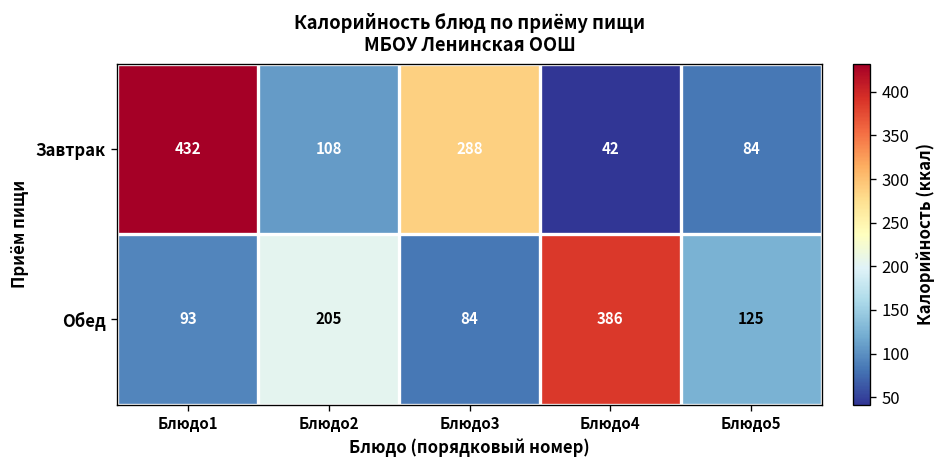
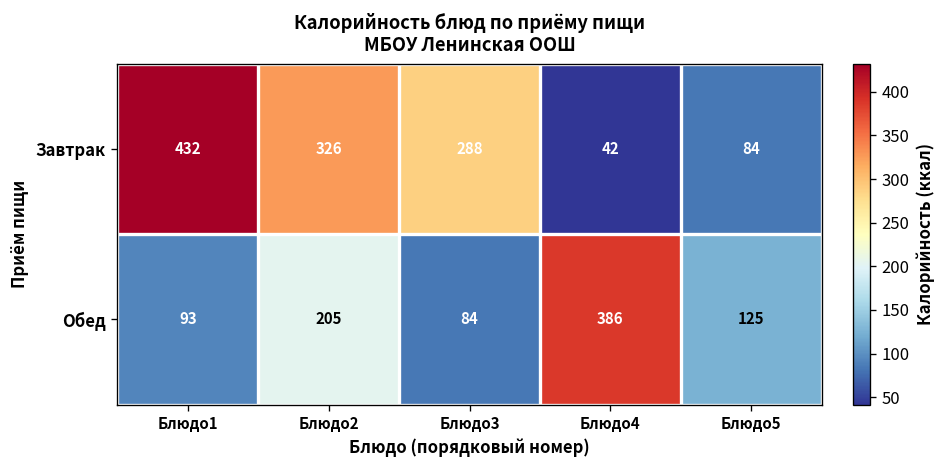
  {
    "Завтрак": {
-     "Блюдо2": 108
+     "Блюдо2": 326
    }
  }
